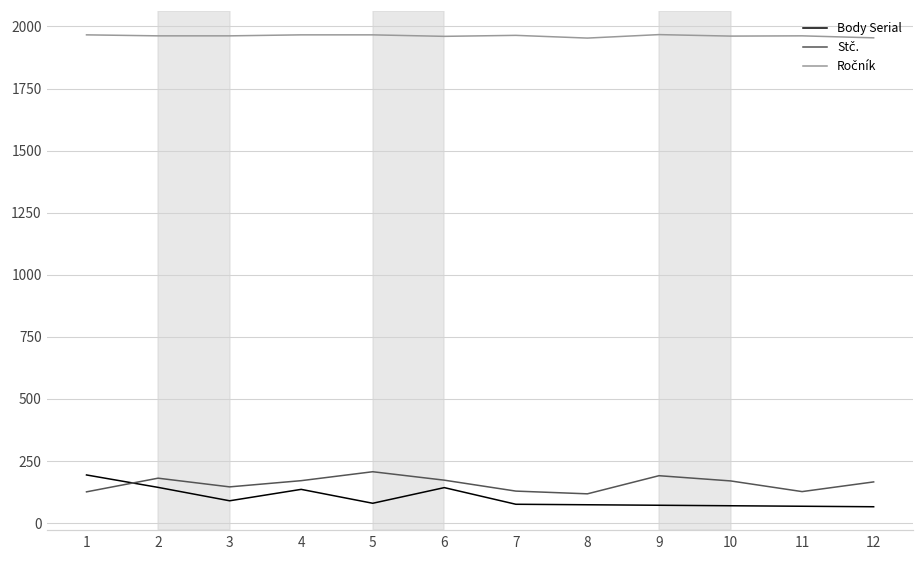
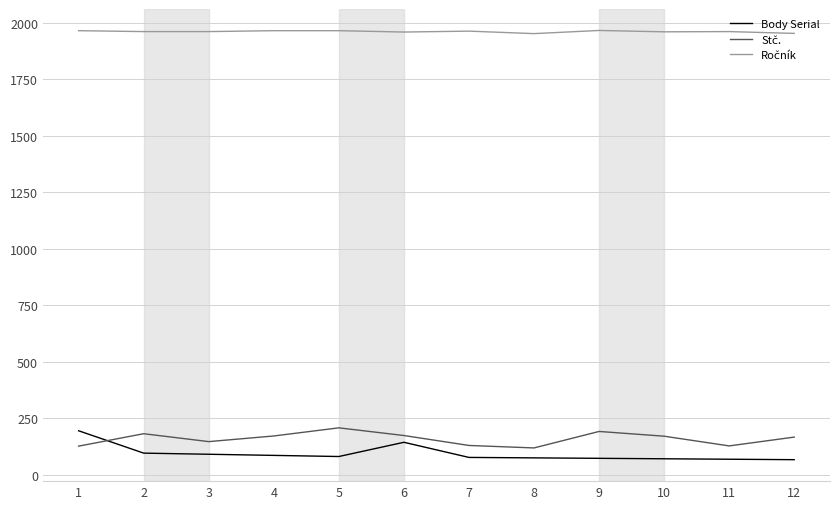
  {
    "Body Serial": {
      "1": 190,
-     "2": 140,
+     "2": 100,
      "3": 90,
-     "4": 140,
+     "4": 90,
      "5": 80,
      "6": 140,
      "7": 80,
      "8": 70,
      "9": 70,
      "10": 70,
      "11": 70,
      "12": 70
    },
    "Stč.": {
      "1": 130,
      "2": 180,
      "3": 150,
      "4": 170,
      "5": 210,
      "6": 170,
      "7": 130,
      "8": 120,
      "9": 190,
      "10": 170,
      "11": 130,
      "12": 170
    },
    "Ročník": {
      "1": 1970,
      "2": 1960,
      "3": 1960,
      "4": 1970,
      "5": 1970,
      "6": 1960,
      "7": 1960,
      "8": 1950,
      "9": 1970,
      "10": 1960,
      "11": 1960,
      "12": 1950
    }
  }
